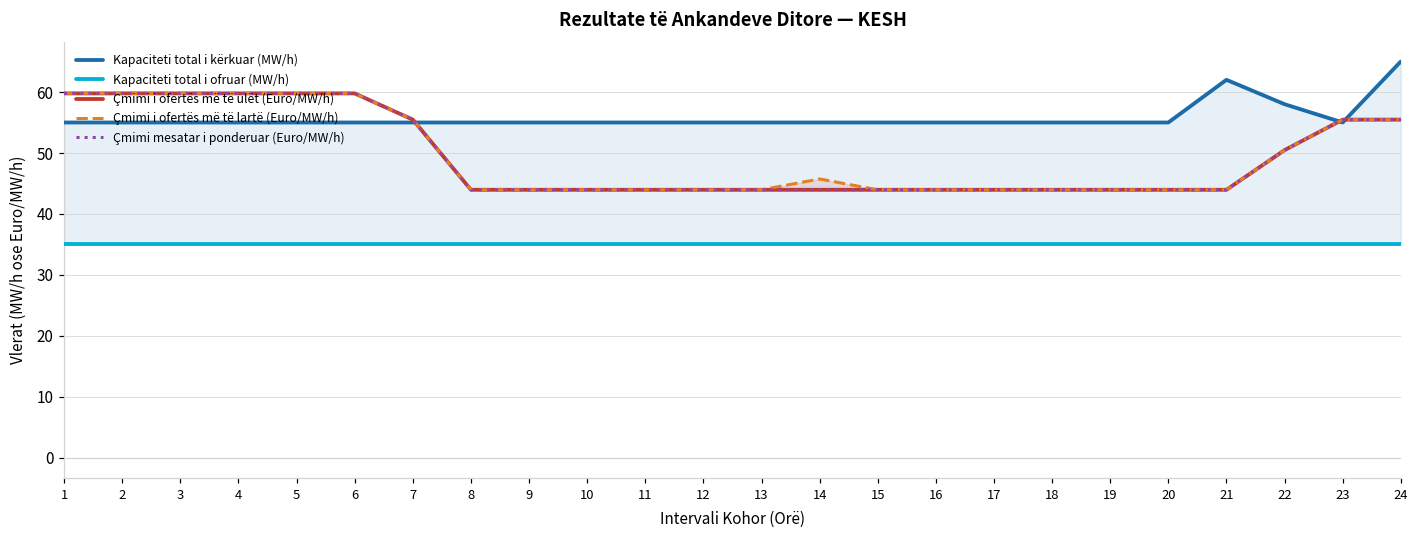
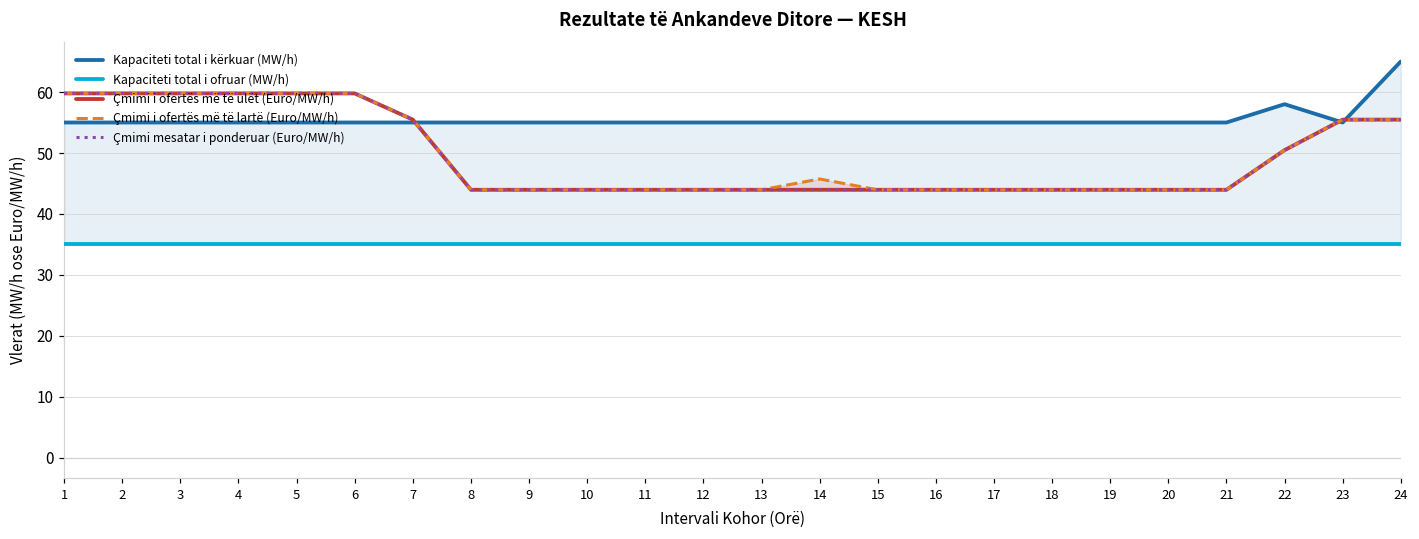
  {
    "Kapaciteti total i kërkuar (MW/h)": {
      "1": 55,
      "2": 55,
      "3": 55,
      "4": 55,
      "5": 55,
      "6": 55,
      "7": 55,
      "8": 55,
      "9": 55,
      "10": 55,
      "11": 55,
      "12": 55,
      "13": 55,
      "14": 55,
      "15": 55,
      "16": 55,
      "17": 55,
      "18": 55,
      "19": 55,
      "20": 55,
-     "21": 62,
+     "21": 55,
      "22": 58,
      "23": 55,
      "24": 65
    },
    "Kapaciteti total i ofruar (MW/h)": {
      "1": 35,
      "2": 35,
      "3": 35,
      "4": 35,
      "5": 35,
      "6": 35,
      "7": 35,
      "8": 35,
      "9": 35,
      "10": 35,
      "11": 35,
      "12": 35,
      "13": 35,
      "14": 35,
      "15": 35,
      "16": 35,
      "17": 35,
      "18": 35,
      "19": 35,
      "20": 35,
      "21": 35,
      "22": 35,
      "23": 35,
      "24": 35
    },
    "Çmimi mesatar i ponderuar (Euro/MW/h)": {
      "14": 44
    },
    "Çmimi i ofertës më të lartë (Euro/MW/h)": {
      "14": 46
    }
  }
